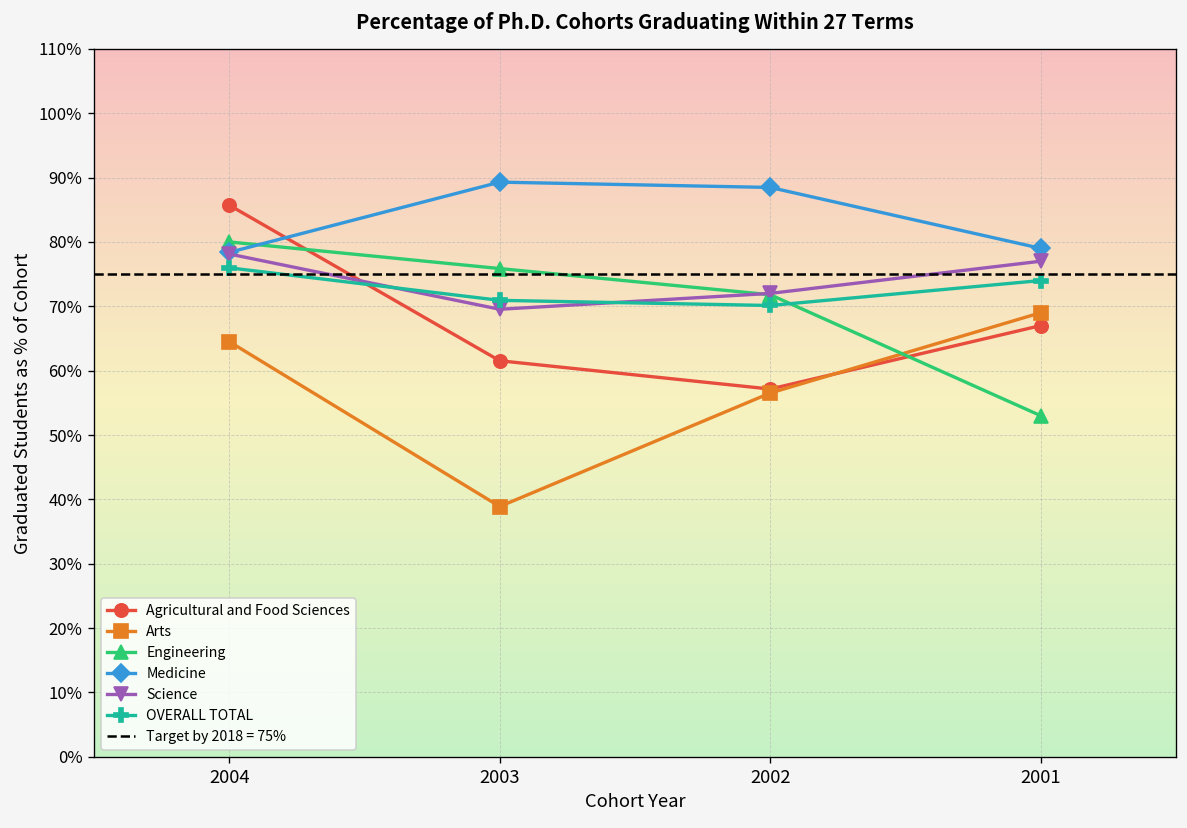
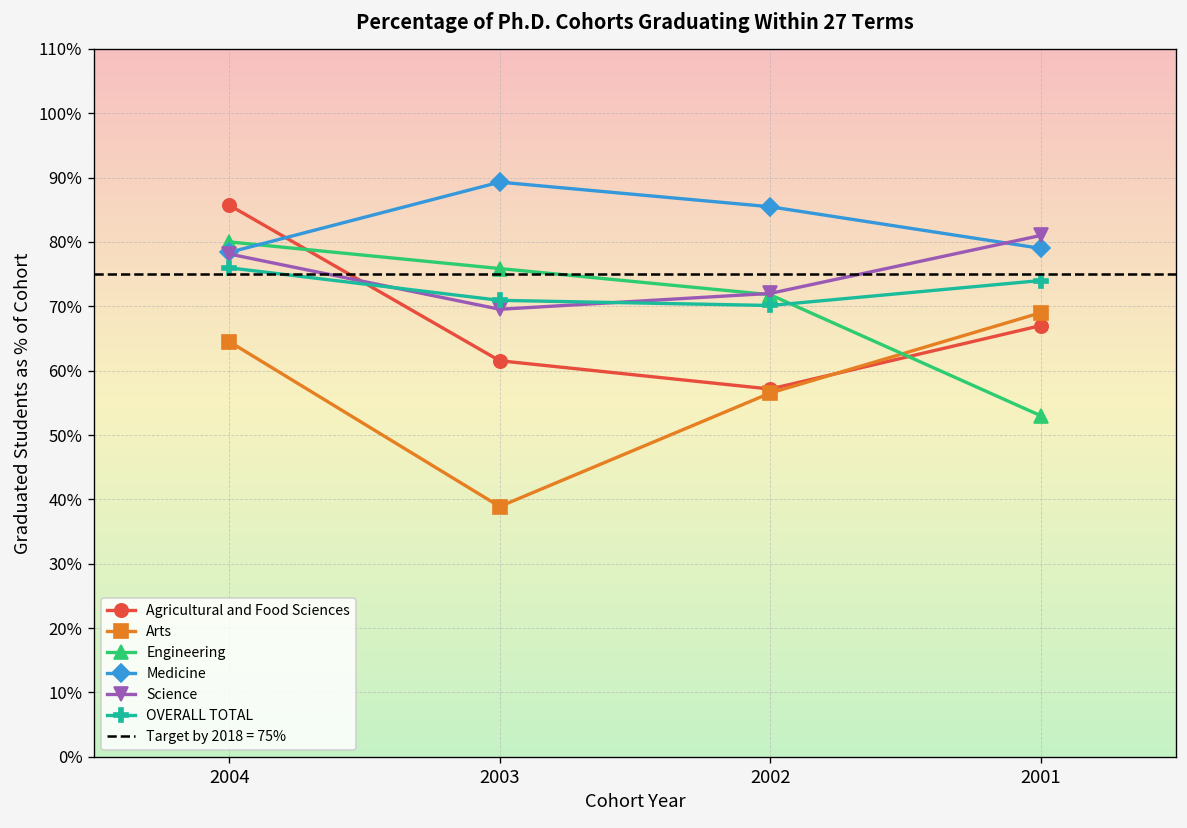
  {
    "Medicine": {
      "2003": "89%",
-     "2002": "88%",
+     "2002": "85%",
      "2001": "79%"
    },
    "Science": {
      "2003": "70%",
-     "2001": "77%"
+     "2001": "81%"
    }
  }
